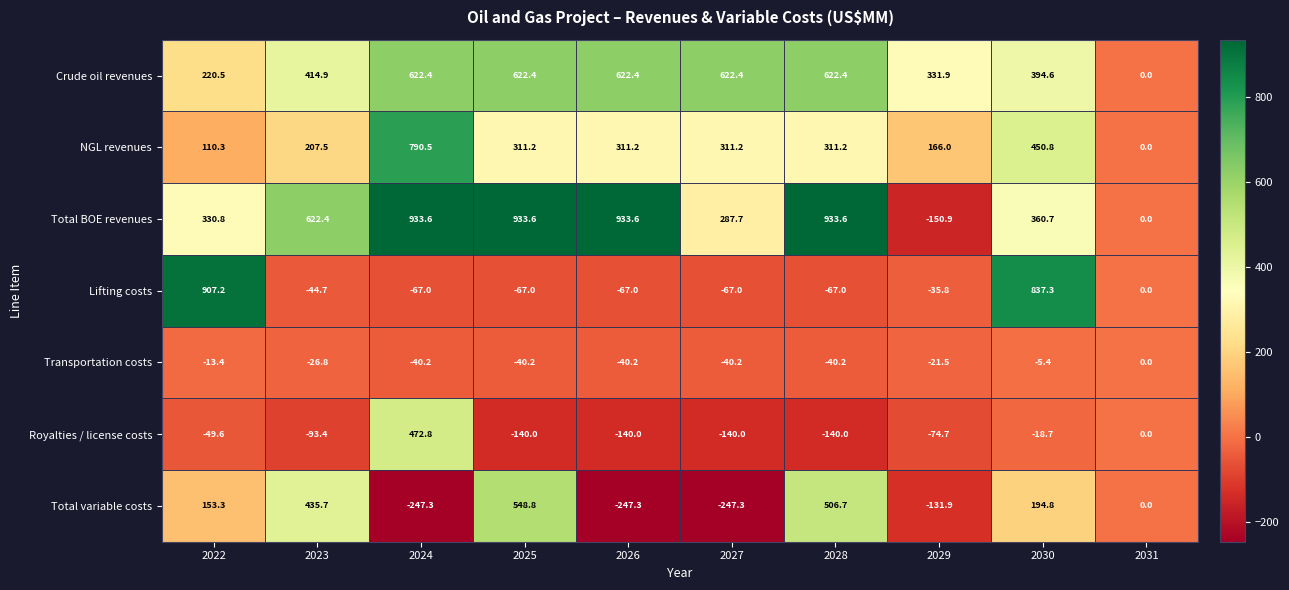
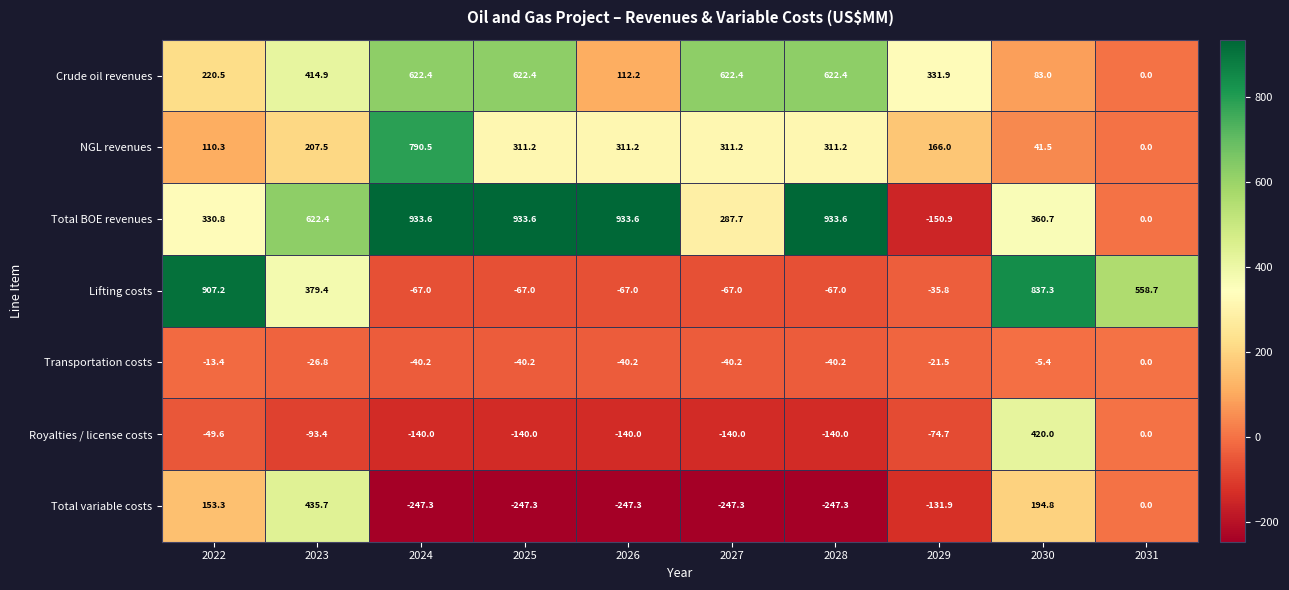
  {
    "Crude oil revenues": {
      "2022": 220.5,
      "2023": 414.9,
      "2024": 622.4,
      "2025": 622.4,
-     "2026": 622.4,
+     "2026": 112.2,
      "2027": 622.4,
      "2028": 622.4,
      "2029": 331.9,
-     "2030": 394.6,
+     "2030": 83.0,
      "2031": 0.0
    },
    "NGL revenues": {
      "2022": 110.3,
      "2023": 207.5,
      "2024": 790.5,
      "2025": 311.2,
      "2026": 311.2,
      "2027": 311.2,
      "2028": 311.2,
      "2029": 166.0,
-     "2030": 450.8,
+     "2030": 41.5,
      "2031": 0.0
    },
    "Total BOE revenues": {
      "2022": 330.8,
      "2023": 622.4,
      "2024": 933.6,
      "2025": 933.6,
      "2026": 933.6,
      "2027": 287.7,
      "2028": 933.6,
      "2029": -150.9,
      "2030": 360.7,
      "2031": 0.0
    },
    "Lifting costs": {
      "2022": 907.2,
-     "2023": -44.7,
+     "2023": 379.4,
      "2024": -67.0,
      "2025": -67.0,
      "2026": -67.0,
      "2027": -67.0,
      "2028": -67.0,
      "2029": -35.8,
      "2030": 837.3,
-     "2031": 0.0
+     "2031": 558.7
    },
    "Transportation costs": {
      "2022": -13.4,
      "2023": -26.8,
      "2024": -40.2,
      "2025": -40.2,
      "2026": -40.2,
      "2027": -40.2,
      "2028": -40.2,
      "2029": -21.5,
      "2030": -5.4,
      "2031": 0.0
    },
    "Royalties / license costs": {
      "2022": -49.6,
      "2023": -93.4,
-     "2024": 472.8,
+     "2024": -140.0,
      "2025": -140.0,
      "2026": -140.0,
      "2027": -140.0,
      "2028": -140.0,
      "2029": -74.7,
-     "2030": -18.7,
+     "2030": 420.0,
      "2031": 0.0
    },
    "Total variable costs": {
      "2022": 153.3,
      "2023": 435.7,
      "2024": -247.3,
-     "2025": 548.8,
+     "2025": -247.3,
      "2026": -247.3,
      "2027": -247.3,
-     "2028": 506.7,
+     "2028": -247.3,
      "2029": -131.9,
      "2030": 194.8,
      "2031": 0.0
    }
  }
